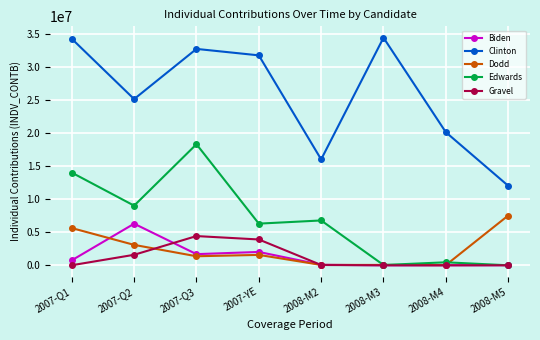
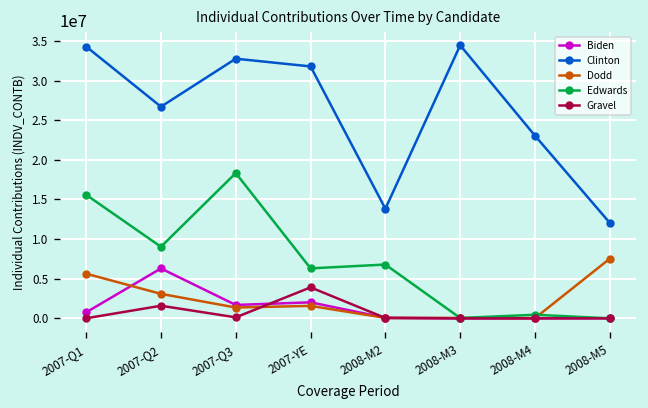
  {
    "Biden": {
      "2007-Q1": 1000000,
      "2007-Q2": 6000000,
      "2007-YE": 2000000
    },
    "Clinton": {
      "2007-Q1": 34000000,
-     "2007-Q2": 25000000,
+     "2007-Q2": 27000000,
      "2007-Q3": 33000000,
      "2007-YE": 32000000,
-     "2008-M2": 16000000,
+     "2008-M2": 14000000,
      "2008-M3": 34000000,
-     "2008-M4": 20000000,
+     "2008-M4": 23000000,
      "2008-M5": 12000000
    },
    "Dodd": {
      "2007-Q1": 6000000,
      "2007-Q2": 3000000,
      "2007-YE": 2000000,
      "2008-M5": 8000000
    },
    "Edwards": {
-     "2007-Q1": 14000000,
+     "2007-Q1": 16000000,
      "2007-Q2": 9000000,
      "2007-Q3": 18000000,
      "2007-YE": 6000000,
      "2008-M2": 7000000,
      "2008-M4": 0
    },
    "Gravel": {
      "2007-Q1": 0,
      "2007-Q2": 2000000,
-     "2007-Q3": 4000000,
+     "2007-Q3": 0,
      "2007-YE": 4000000
    }
  }
